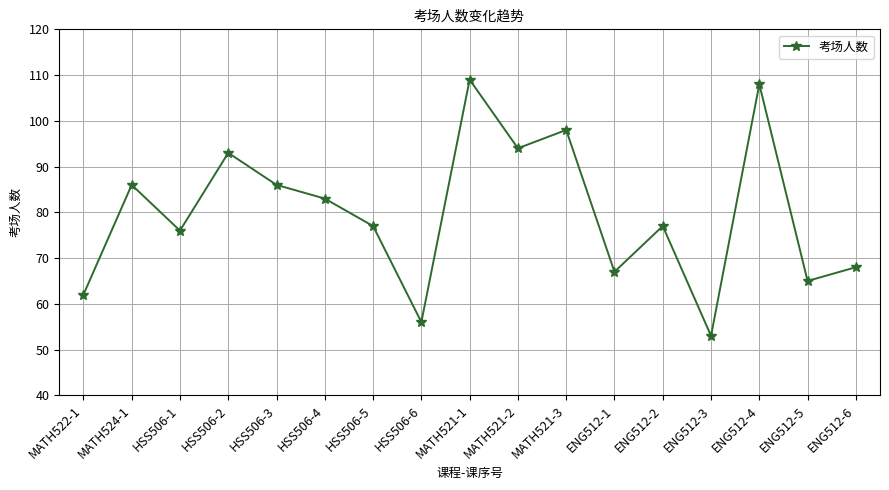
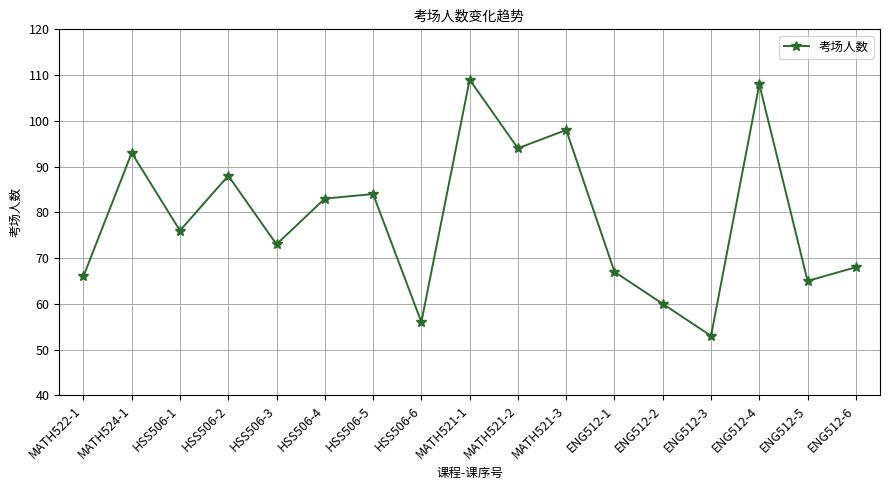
  {
-   "MATH522-1": 62,
-   "MATH524-1": 86,
+   "MATH522-1": 66,
+   "MATH524-1": 93,
    "HSS506-1": 76,
-   "HSS506-2": 93,
-   "HSS506-3": 86,
+   "HSS506-2": 88,
+   "HSS506-3": 73,
    "HSS506-4": 83,
-   "HSS506-5": 77,
+   "HSS506-5": 84,
    "HSS506-6": 56,
    "MATH521-1": 109,
    "MATH521-2": 94,
    "MATH521-3": 98,
    "ENG512-1": 67,
-   "ENG512-2": 77,
+   "ENG512-2": 60,
    "ENG512-3": 53,
    "ENG512-4": 108,
    "ENG512-5": 65,
    "ENG512-6": 68
  }
